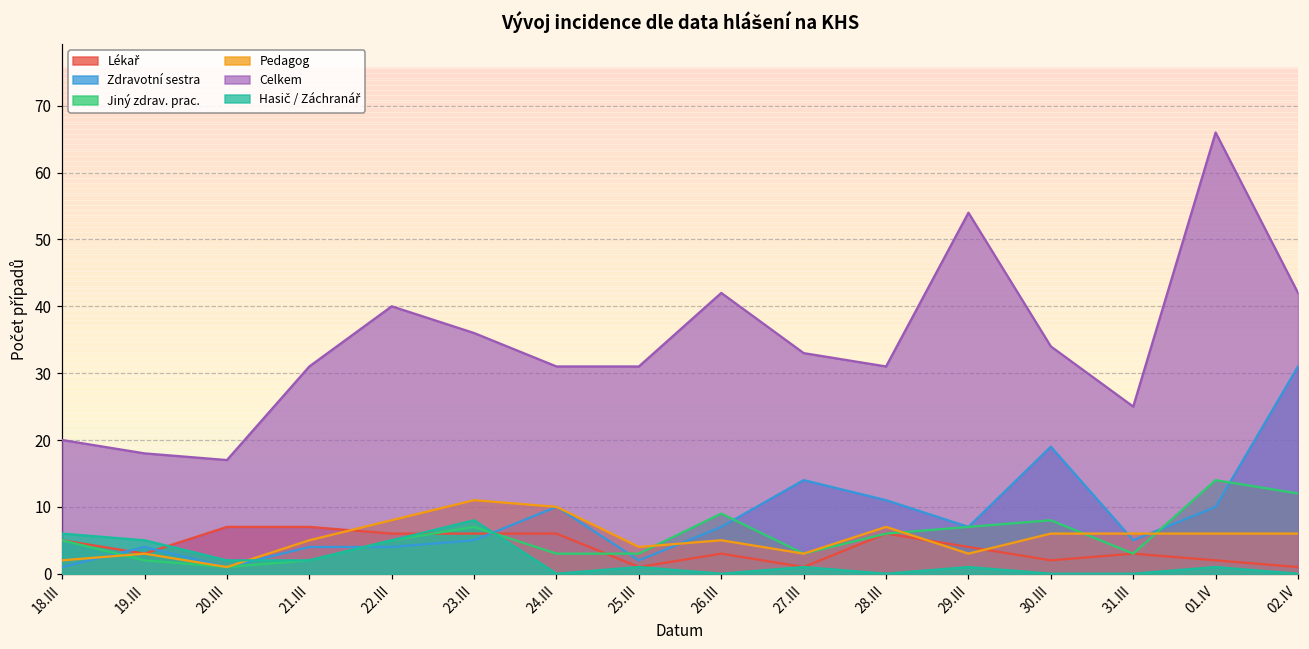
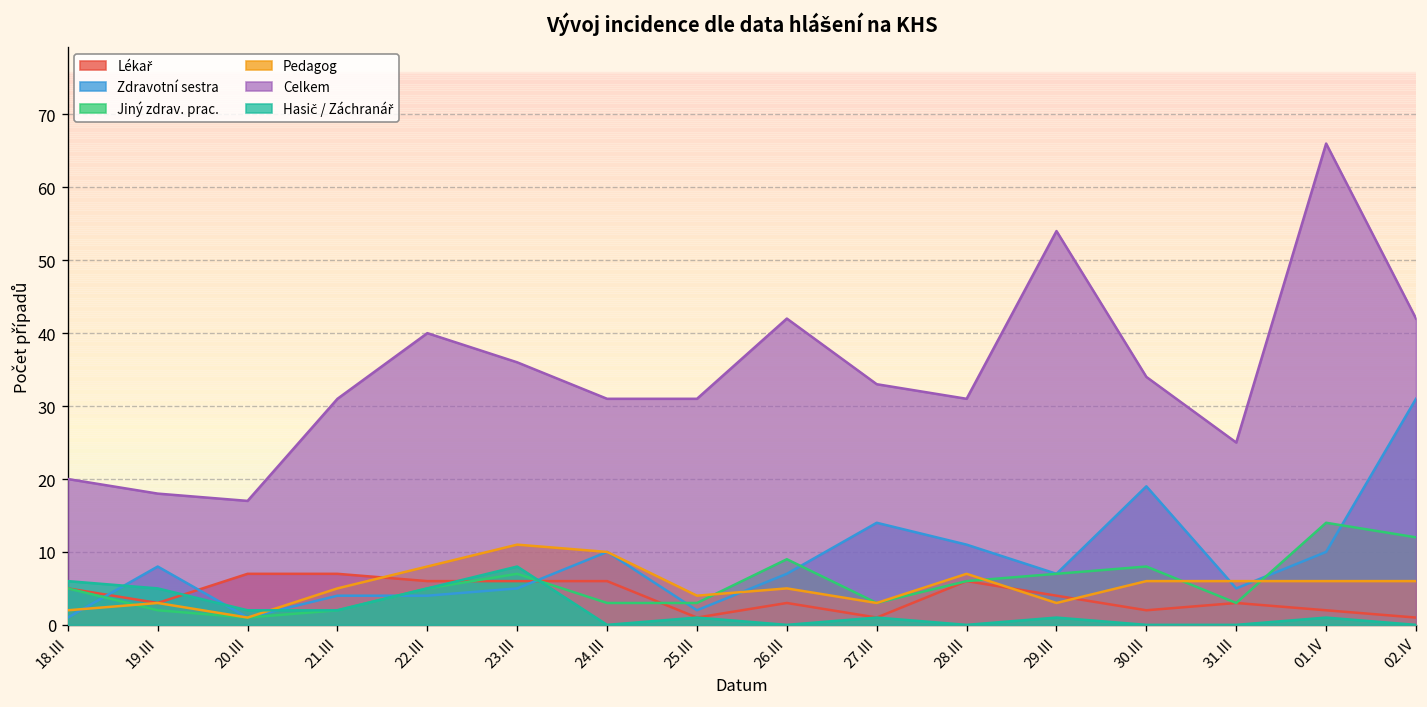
  {
    "Lékař": {
      "20.III": 7,
      "21.III": 7,
      "22.III": 6,
      "23.III": 6,
      "24.III": 6,
      "26.III": 3,
      "29.III": 4,
      "30.III": 2,
      "01.IV": 2,
      "02.IV": 1
    },
    "Zdravotní sestra": {
      "18.III": 1,
-     "19.III": 4,
+     "19.III": 8,
      "21.III": 4,
      "22.III": 4,
      "23.III": 5,
      "25.III": 2,
      "26.III": 7,
      "27.III": 14,
      "28.III": 11,
      "30.III": 19,
      "31.III": 5,
      "01.IV": 10,
      "02.IV": 31
    },
    "Pedagog": {
      "18.III": 2,
      "21.III": 5,
      "22.III": 8,
      "23.III": 11,
      "25.III": 4,
      "26.III": 5,
      "28.III": 7,
      "29.III": 3,
      "30.III": 6,
      "31.III": 6,
      "01.IV": 6,
      "02.IV": 6
    },
    "Celkem": {
      "18.III": 20,
      "19.III": 18,
      "20.III": 17,
      "21.III": 31,
      "22.III": 40,
      "23.III": 36,
      "24.III": 31,
      "25.III": 31,
      "26.III": 42,
      "27.III": 33,
      "28.III": 31,
      "29.III": 54,
      "30.III": 34,
      "31.III": 25,
      "01.IV": 66,
      "02.IV": 42
    }
  }
